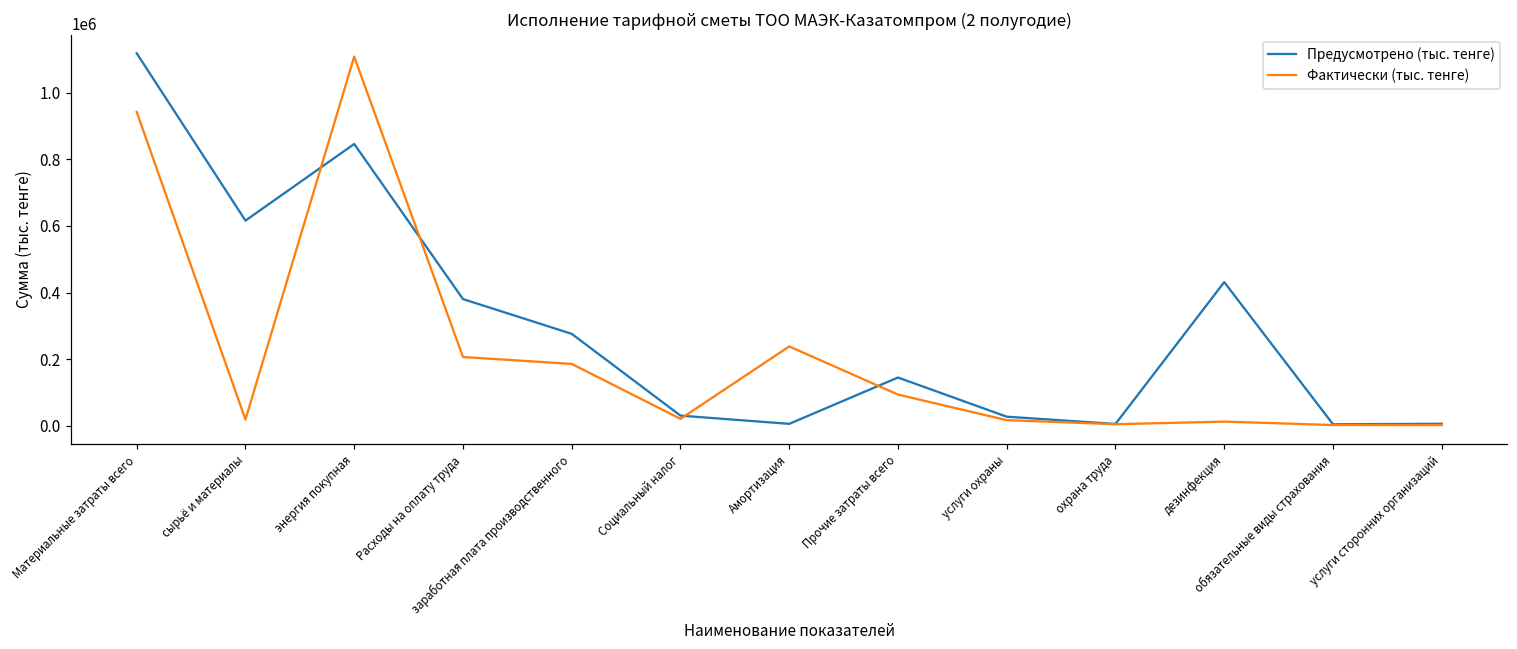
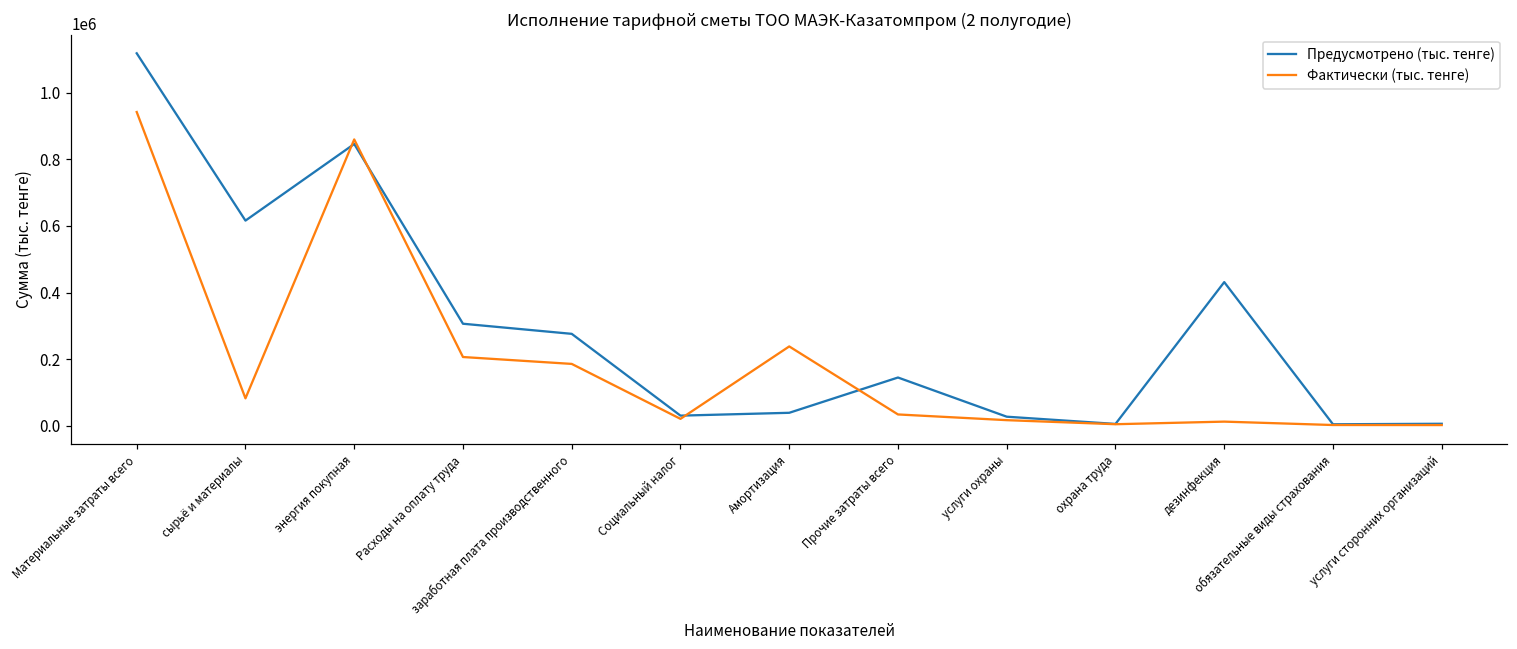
  {
    "Предусмотрено (тыс. тенге)": {
      "Материальные затраты всего": 1120000,
      "сырьё и материалы": 620000,
      "энергия покупная": 850000,
-     "Расходы на оплату труда": 380000,
+     "Расходы на оплату труда": 310000,
      "заработная плата производственного": 280000,
      "Социальный налог": 30000,
-     "Амортизация": 10000,
+     "Амортизация": 40000,
      "Прочие затраты всего": 140000,
      "услуги охраны": 30000,
      "дезинфекция": 430000
    },
    "Фактически (тыс. тенге)": {
      "Материальные затраты всего": 940000,
-     "сырьё и материалы": 20000,
-     "энергия покупная": 1110000,
+     "сырьё и материалы": 80000,
+     "энергия покупная": 860000,
      "Расходы на оплату труда": 210000,
      "заработная плата производственного": 190000,
      "Социальный налог": 20000,
      "Амортизация": 240000,
-     "Прочие затраты всего": 90000,
+     "Прочие затраты всего": 30000,
      "услуги охраны": 20000,
      "дезинфекция": 10000
    }
  }
